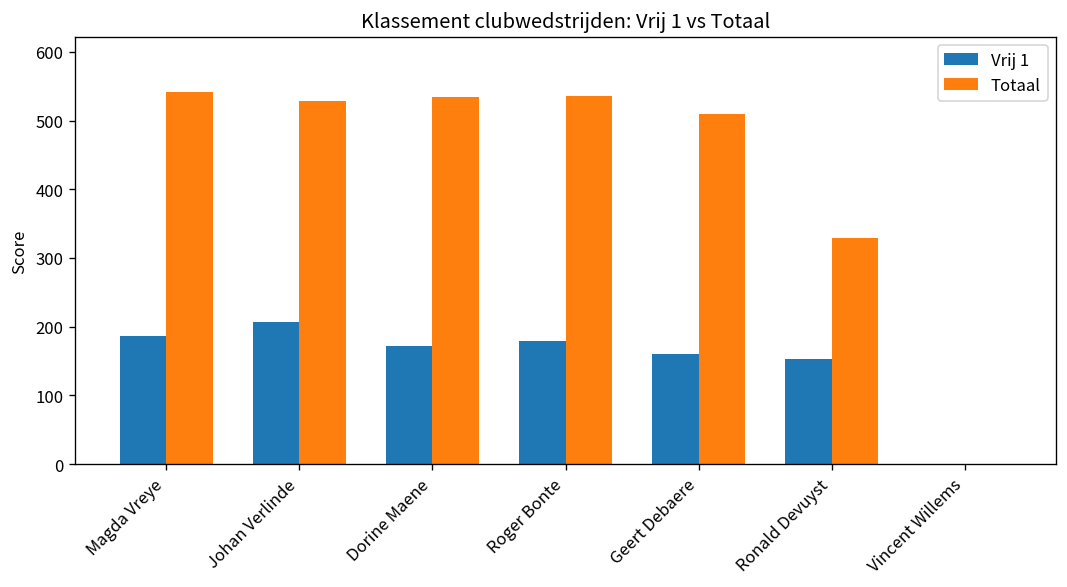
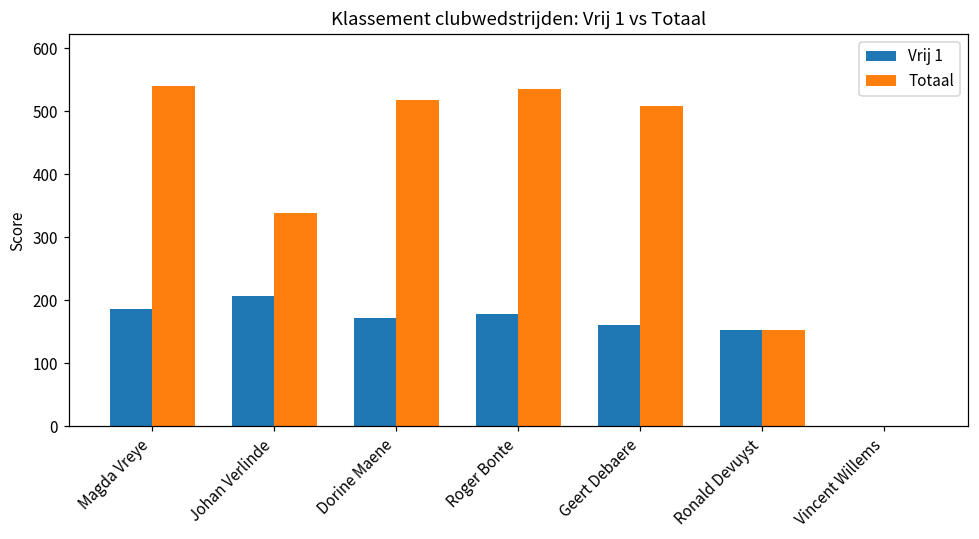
  {
    "Vrij 1": {
      "Magda Vreye": 190,
      "Johan Verlinde": 210,
      "Dorine Maene": 170,
      "Roger Bonte": 180,
      "Geert Debaere": 160,
      "Ronald Devuyst": 150,
      "Vincent Willems": 0
    },
    "Totaal": {
      "Magda Vreye": 540,
-     "Johan Verlinde": 530,
-     "Dorine Maene": 530,
+     "Johan Verlinde": 340,
+     "Dorine Maene": 520,
      "Roger Bonte": 540,
      "Geert Debaere": 510,
-     "Ronald Devuyst": 330,
+     "Ronald Devuyst": 150,
      "Vincent Willems": 0
    }
  }
